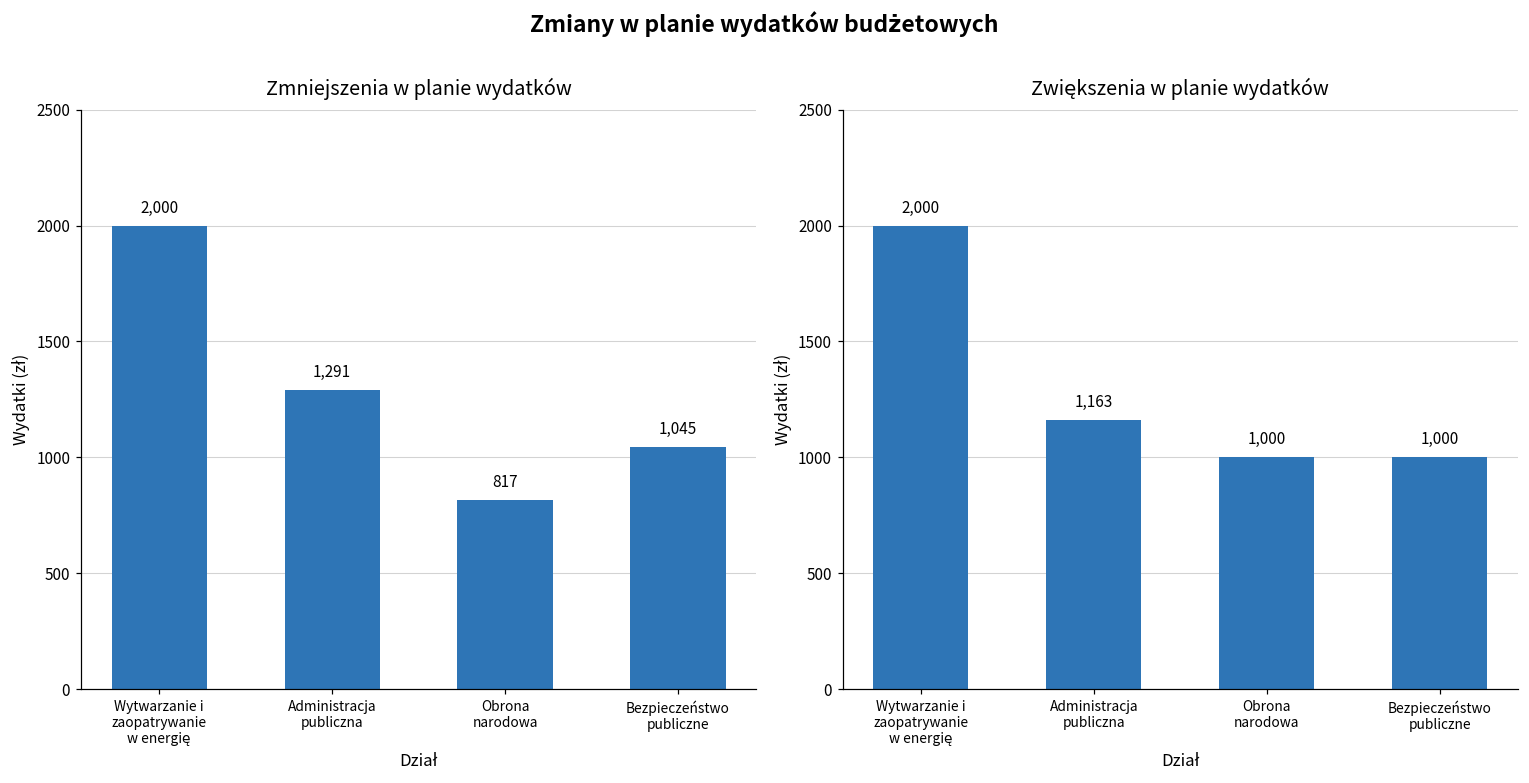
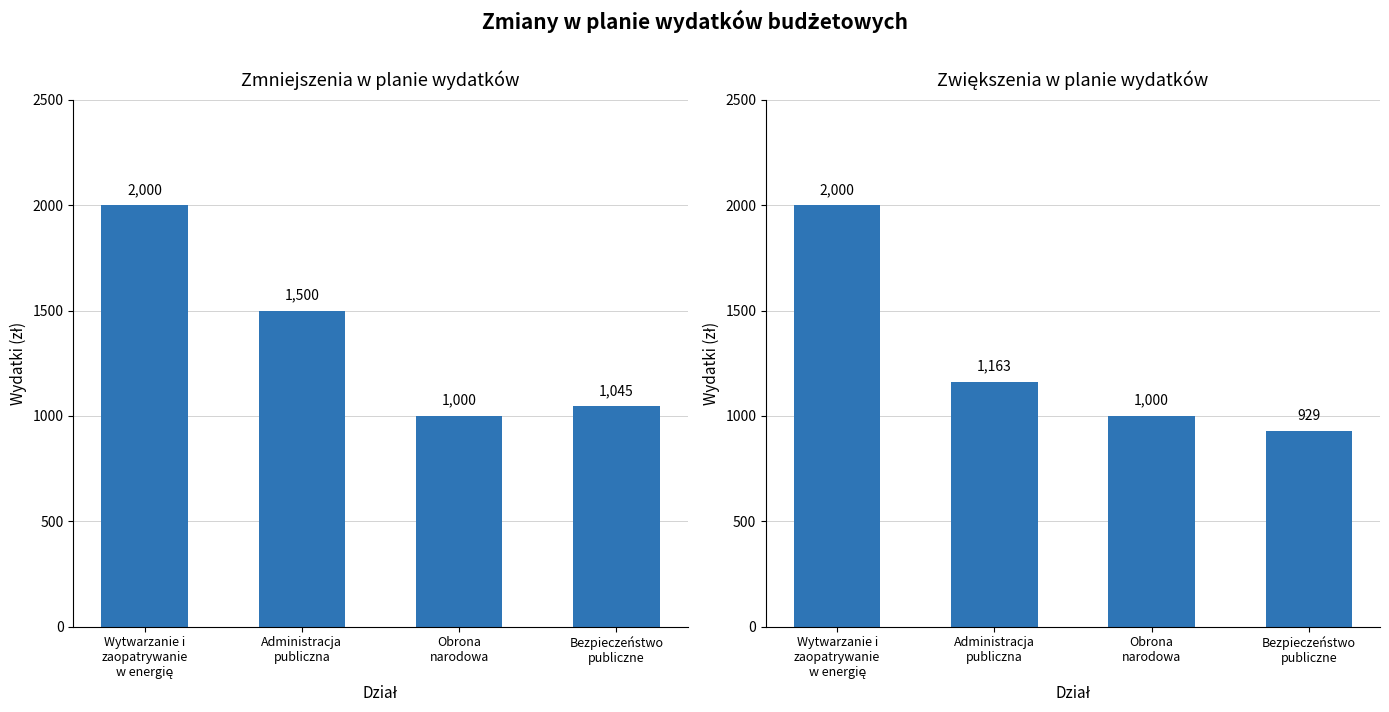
  {
    "Zmniejszenia w planie wydatków": {
      "Wytwarzanie i zaopatrywanie w energię": "2,000",
-     "Administracja publiczna": "1,291",
-     "Obrona narodowa": "817",
+     "Administracja publiczna": "1,500",
+     "Obrona narodowa": "1,000",
      "Bezpieczeństwo publiczne": "1,045"
    },
    "Zwiększenia w planie wydatków": {
      "Wytwarzanie i zaopatrywanie w energię": "2,000",
      "Administracja publiczna": "1,163",
      "Obrona narodowa": "1,000",
-     "Bezpieczeństwo publiczne": "1,000"
+     "Bezpieczeństwo publiczne": "929"
    }
  }
